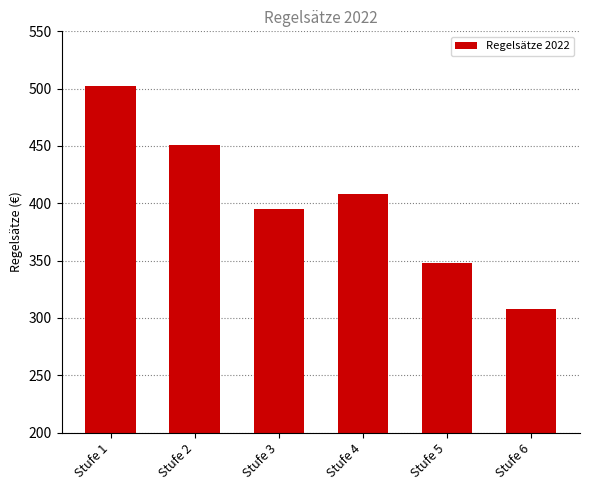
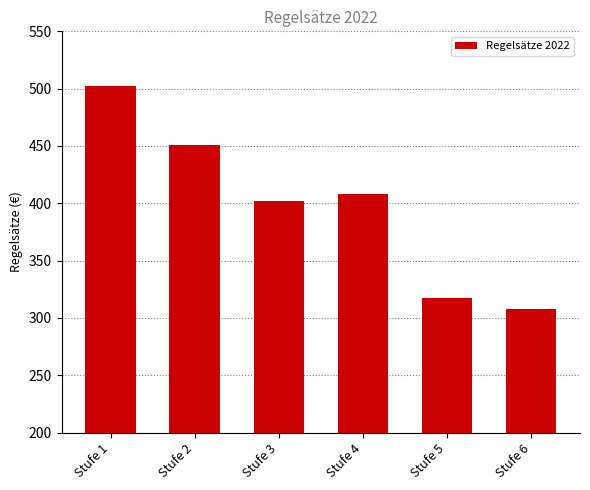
  {
    "Stufe 1": 502,
    "Stufe 2": 451,
-   "Stufe 3": 395,
+   "Stufe 3": 402,
    "Stufe 4": 408,
-   "Stufe 5": 348,
+   "Stufe 5": 317,
    "Stufe 6": 308
  }
